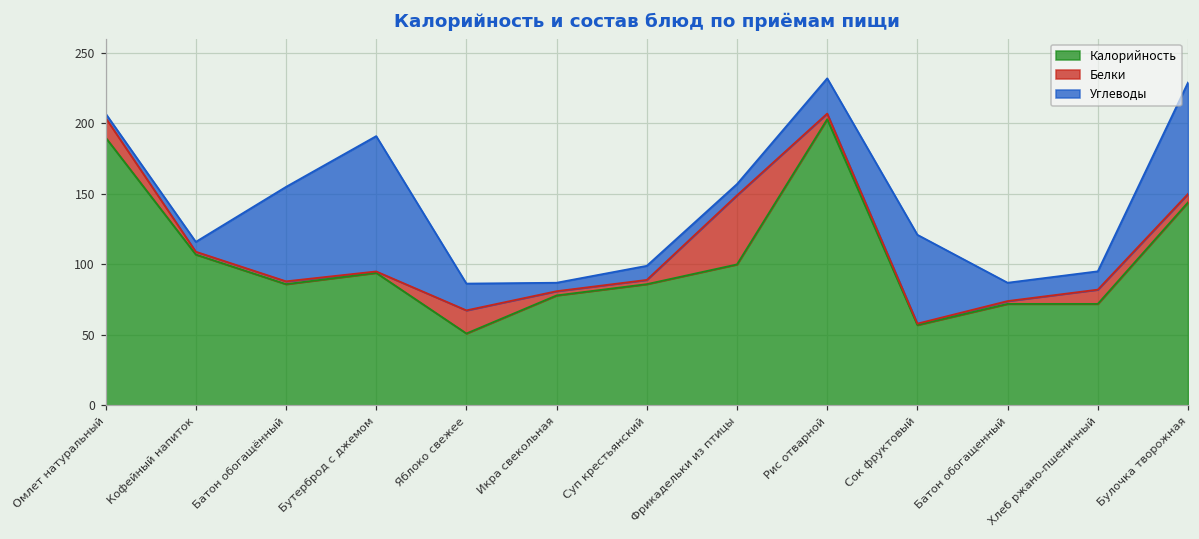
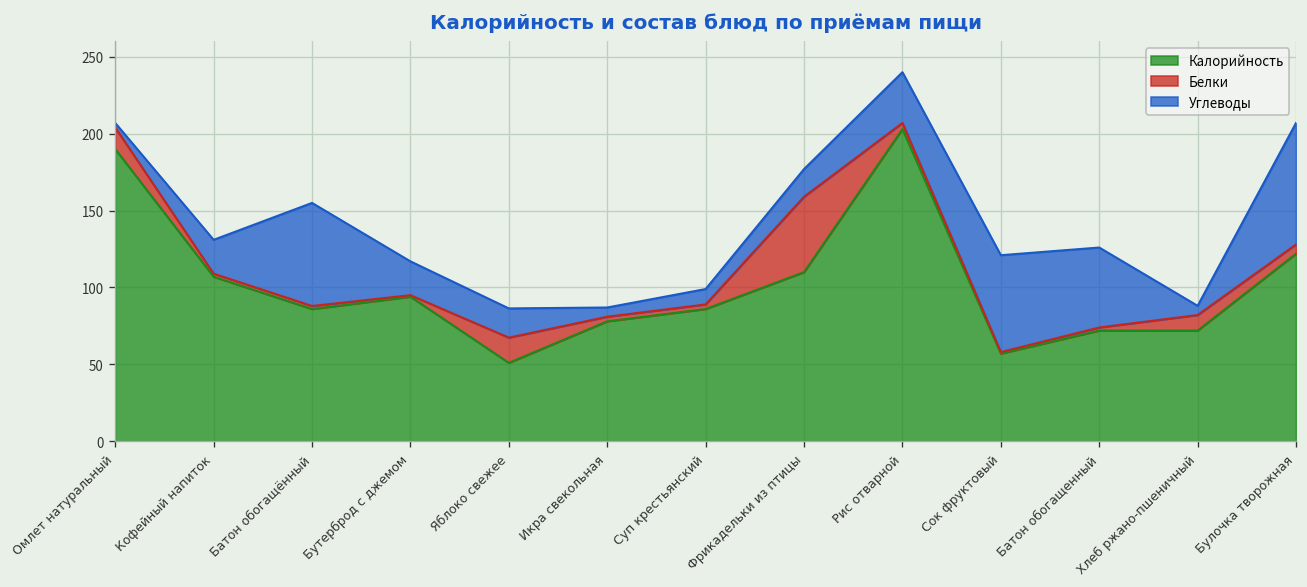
  {
    "Калорийность": {
      "Омлет натуральный": 190,
      "Яблоко свежее": 51,
      "Икра свекольная": 78,
      "Суп крестьянский": 86,
-     "Фрикадельки из птицы": 100,
+     "Фрикадельки из птицы": 110,
      "Рис отварной": 203,
      "Батон обогащенный": 72,
      "Хлеб ржано-пшеничный": 72,
-     "Булочка творожная": 144
+     "Булочка творожная": 122
    },
    "Белки": {
      "Омлет натуральный": 14,
      "Яблоко свежее": 16,
      "Икра свекольная": 3,
      "Суп крестьянский": 3,
      "Фрикадельки из птицы": 49,
      "Рис отварной": 4,
      "Батон обогащенный": 2,
      "Хлеб ржано-пшеничный": 10,
      "Булочка творожная": 6
    },
    "Углеводы": {
      "Омлет натуральный": 3,
-     "Кофейный напиток": 7,
+     "Кофейный напиток": 22,
      "Батон обогащённый": 67,
-     "Бутерброд с джемом": 96,
+     "Бутерброд с джемом": 22,
      "Яблоко свежее": 19,
      "Икра свекольная": 6,
      "Суп крестьянский": 10,
-     "Фрикадельки из птицы": 8,
-     "Рис отварной": 25,
+     "Фрикадельки из птицы": 18,
+     "Рис отварной": 33,
      "Сок фруктовый": 63,
-     "Батон обогащенный": 13,
-     "Хлеб ржано-пшеничный": 13,
+     "Батон обогащенный": 52,
+     "Хлеб ржано-пшеничный": 6,
      "Булочка творожная": 79
    }
  }
